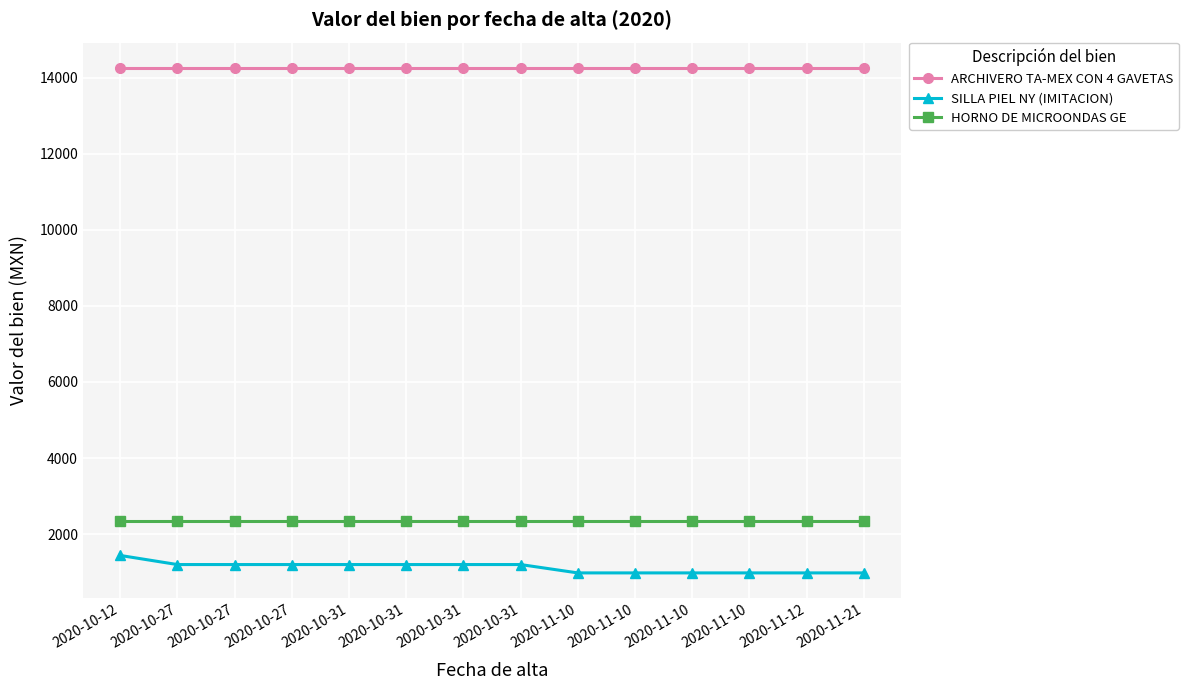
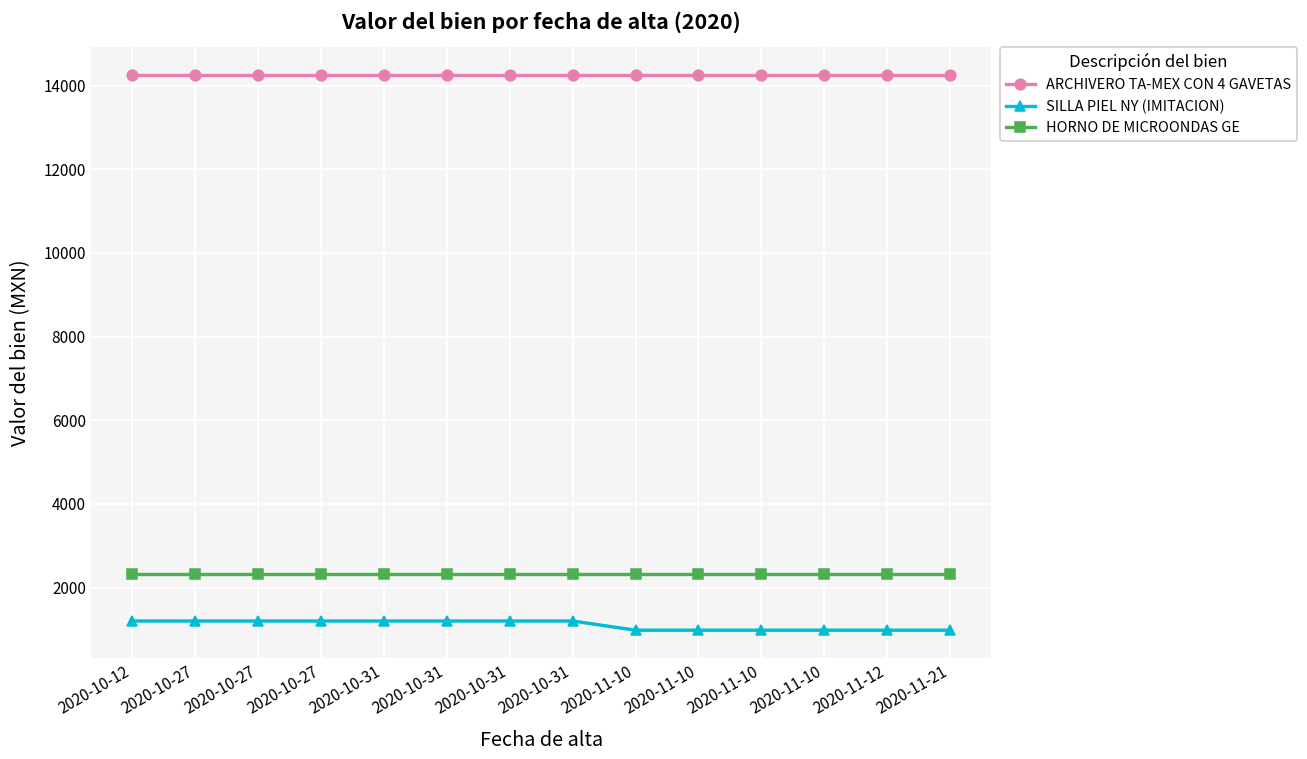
  {
    "ARCHIVERO TA-MEX CON 4 GAVETAS": {
      "2020-10-12": 14300,
      "2020-11-12": 14300,
      "2020-11-21": 14300
    },
    "SILLA PIEL NY (IMITACION)": {
-     "2020-10-12": 1400,
+     "2020-10-12": 1200,
      "2020-11-12": 1000,
      "2020-11-21": 1000
    },
    "HORNO DE MICROONDAS GE": {
      "2020-10-12": 2300,
      "2020-11-12": 2300,
      "2020-11-21": 2300
    }
  }
